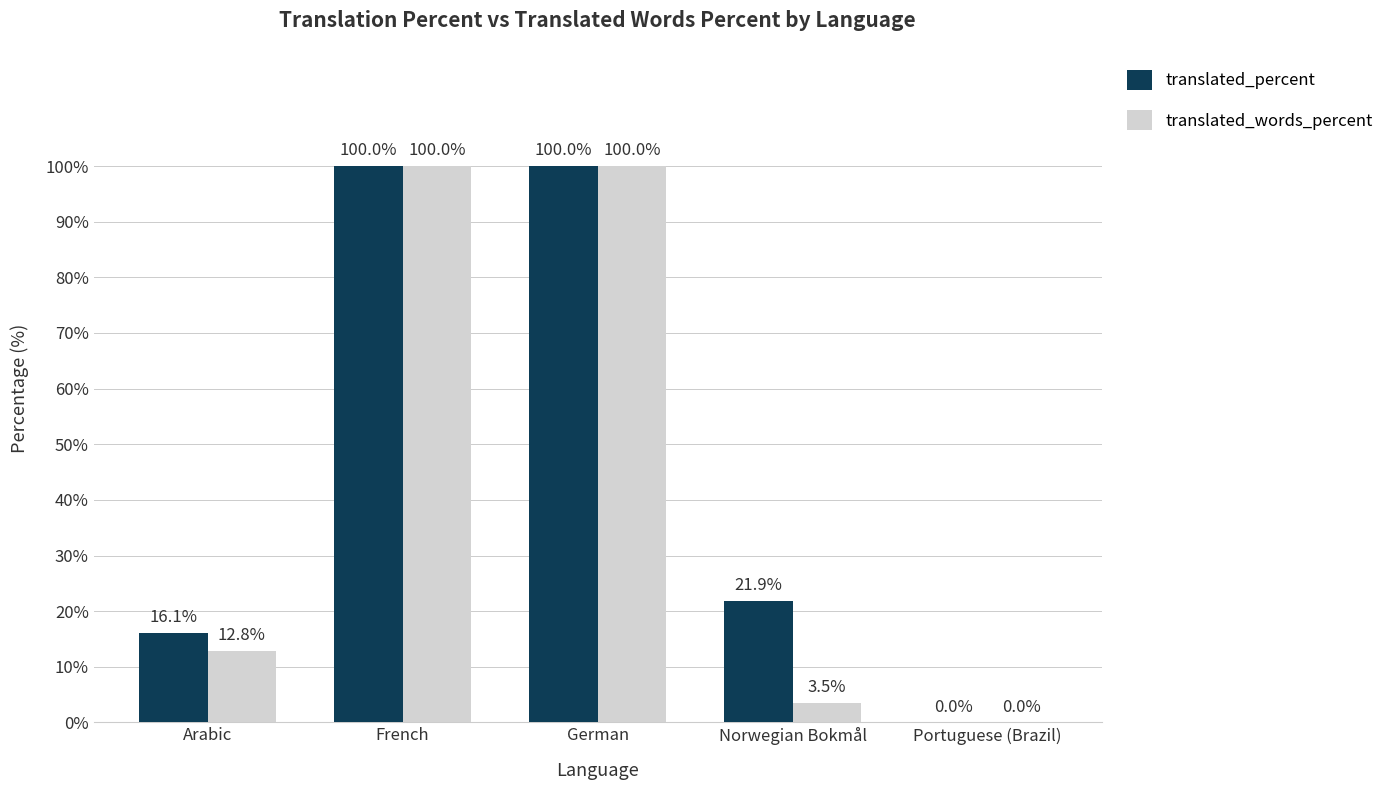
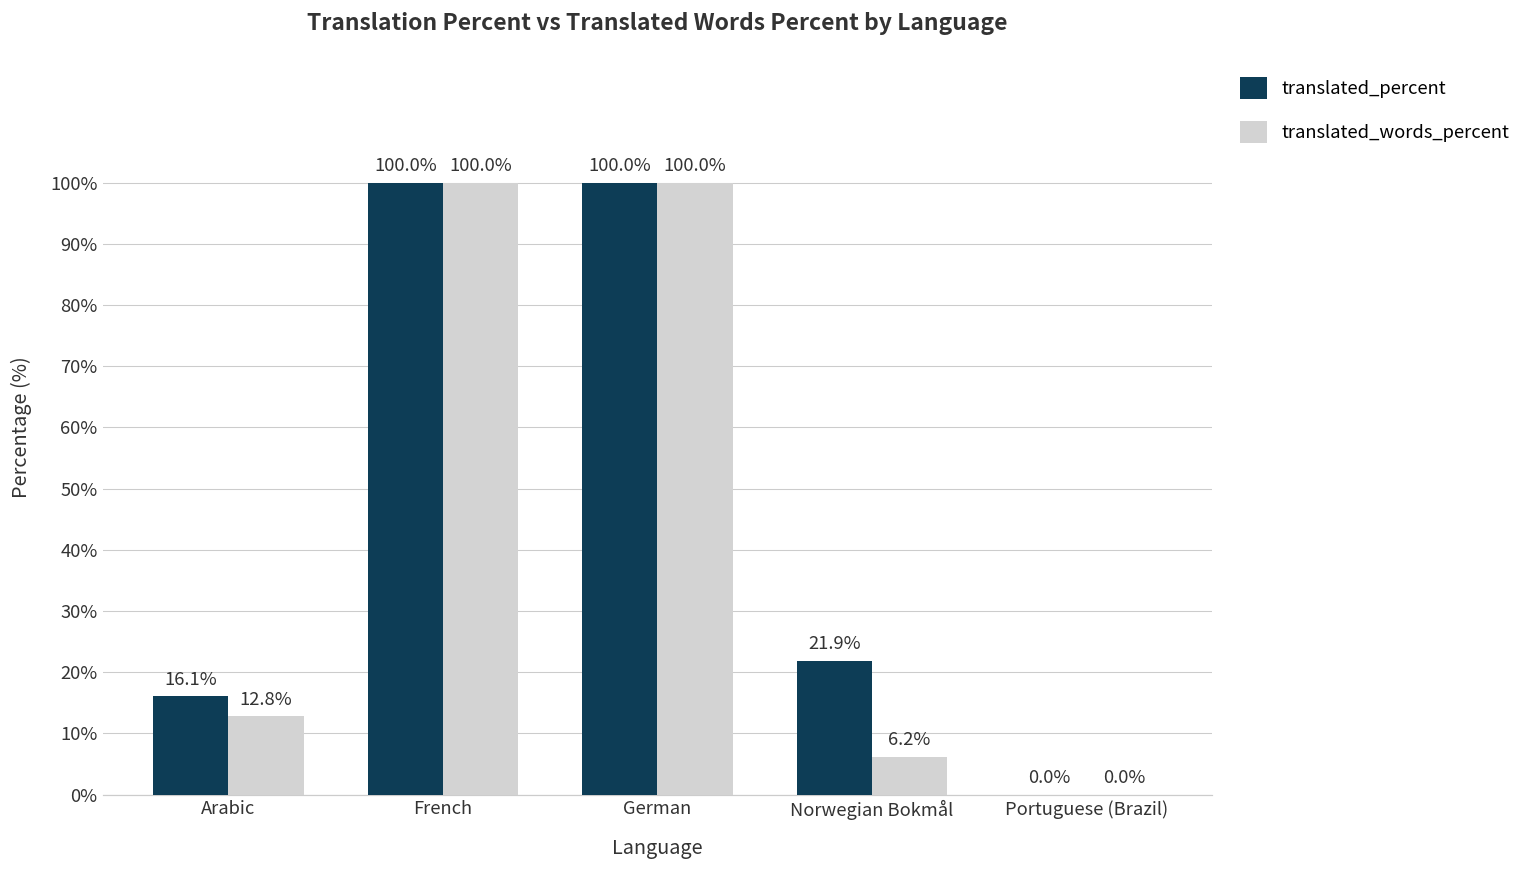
  {
    "translated_percent": {
      "Arabic": "16.1%",
      "French": "100.0%",
      "German": "100.0%",
      "Norwegian Bokmål": "21.9%",
      "Portuguese (Brazil)": "0.0%"
    },
    "translated_words_percent": {
      "Arabic": "12.8%",
      "French": "100.0%",
      "German": "100.0%",
-     "Norwegian Bokmål": "3.5%",
+     "Norwegian Bokmål": "6.2%",
      "Portuguese (Brazil)": "0.0%"
    }
  }
